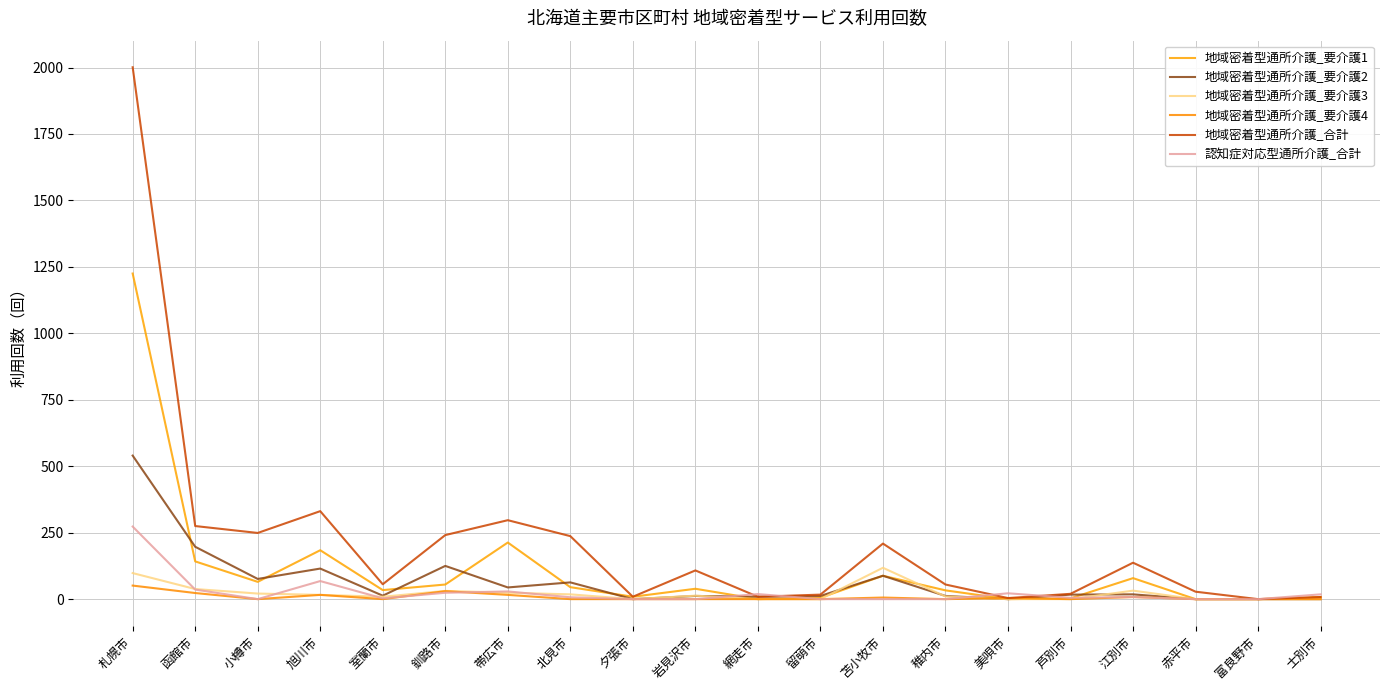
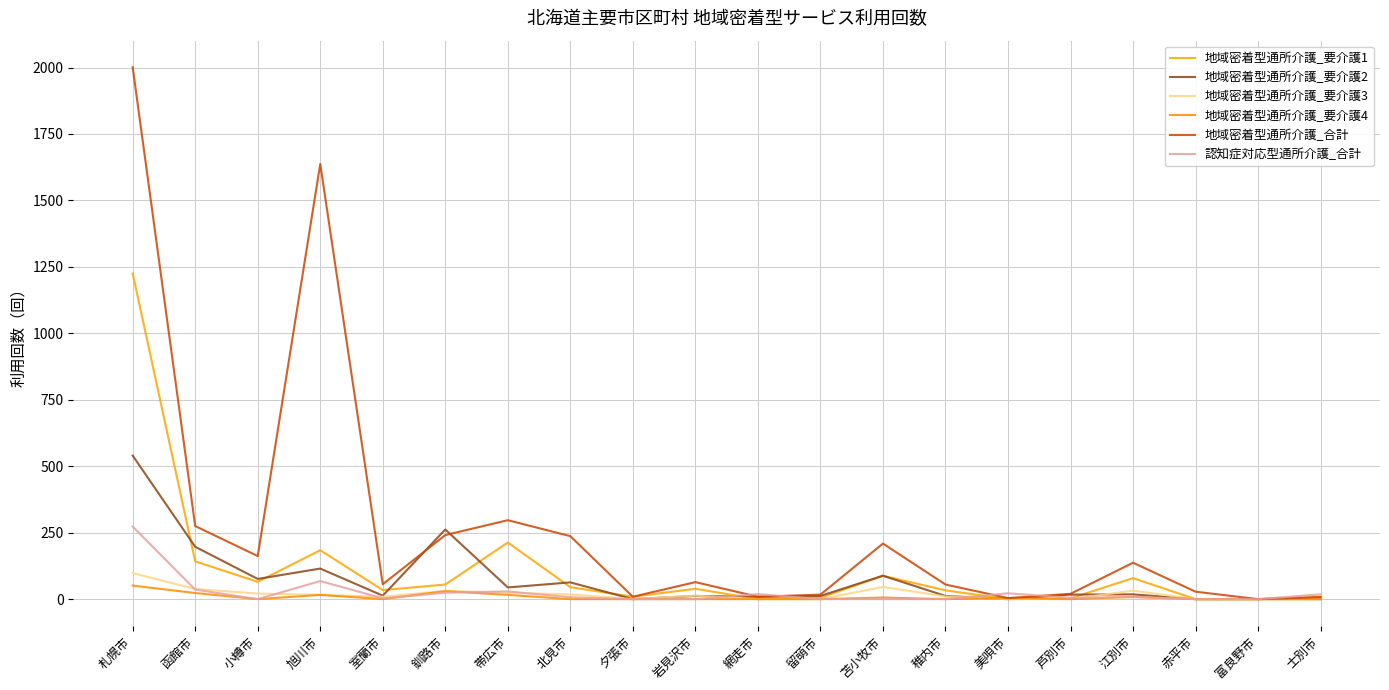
  {
    "地域密着型通所介護_要介護2": {
      "札幌市": 540,
      "函館市": 200,
      "小樽市": 80,
      "旭川市": 120,
-     "釧路市": 130,
+     "釧路市": 260,
      "帯広市": 40,
      "北見市": 60,
      "江別市": 20
    },
    "地域密着型通所介護_要介護3": {
      "札幌市": 100,
      "小樽市": 20,
      "北見市": 20,
-     "苫小牧市": 120,
+     "苫小牧市": 50,
      "江別市": 30
    },
    "地域密着型通所介護_合計": {
      "札幌市": 2000,
      "函館市": 280,
-     "小樽市": 250,
-     "旭川市": 330,
+     "小樽市": 160,
+     "旭川市": 1640,
      "室蘭市": 60,
      "釧路市": 240,
      "帯広市": 300,
      "北見市": 240,
-     "岩見沢市": 110,
+     "岩見沢市": 60,
      "苫小牧市": 210,
      "稚内市": 60,
      "江別市": 140,
      "赤平市": 30
    },
    "認知症対応型通所介護_合計": {
      "札幌市": 270,
      "旭川市": 70,
      "網走市": 20,
      "美唄市": 20,
      "士別市": 20
    }
  }
